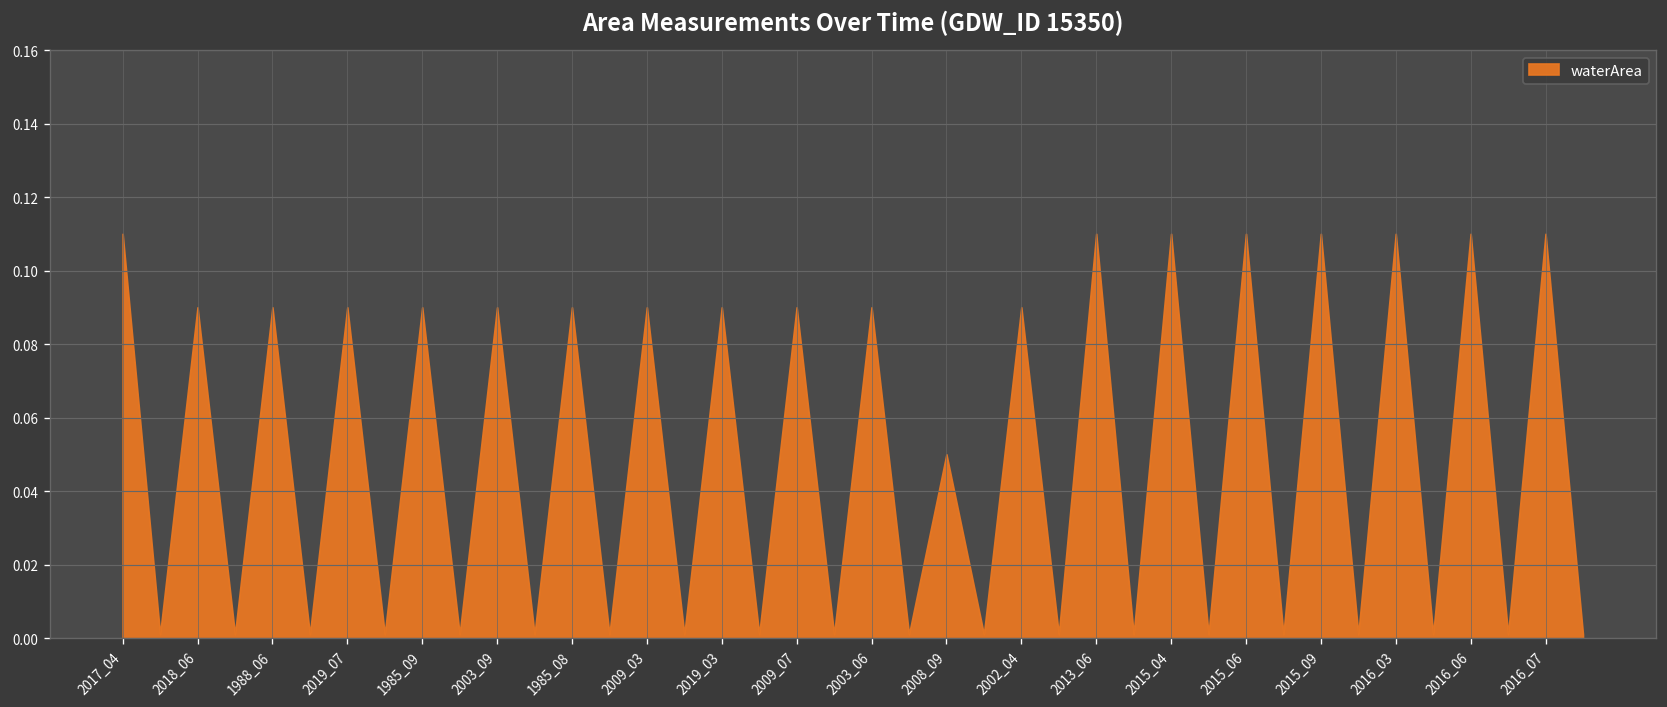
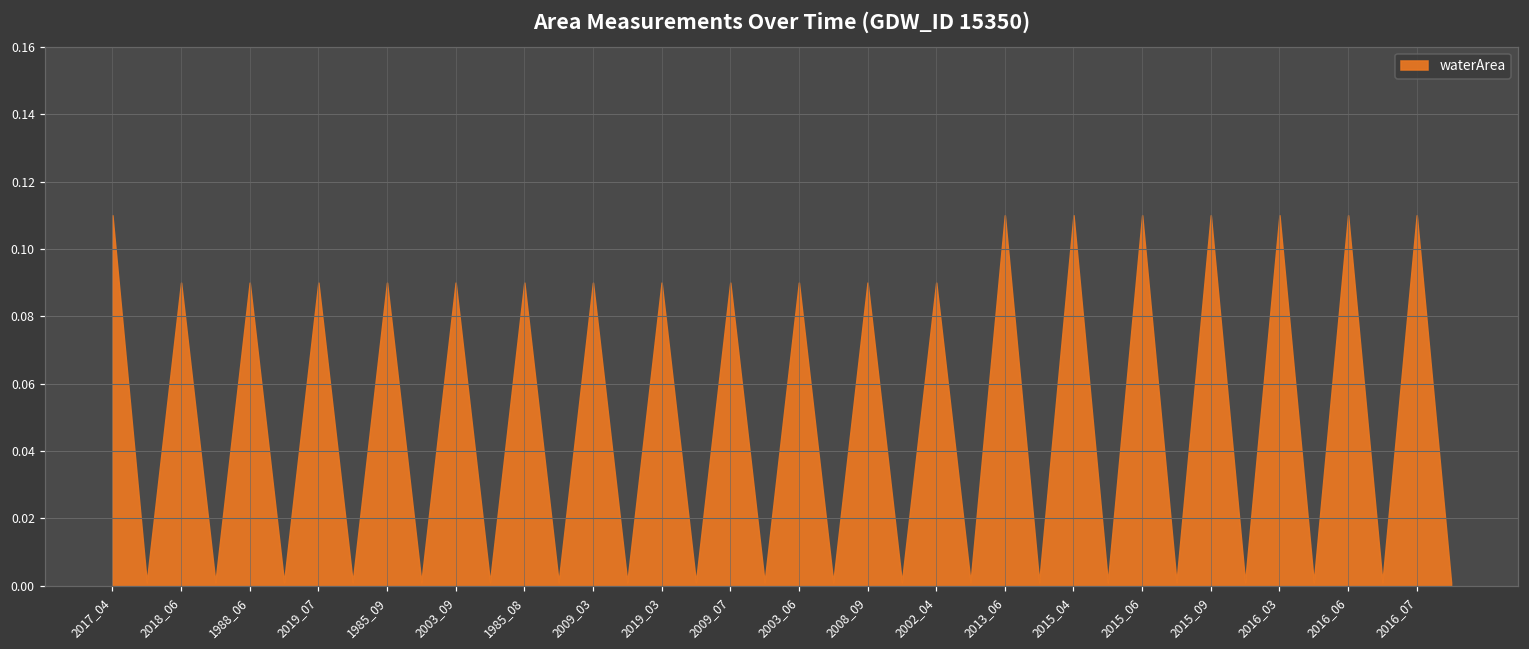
  {
    "2017_04": 0.11,
    "2018_06": 0.09,
    "1988_06": 0.09,
    "2019_07": 0.09,
    "1985_09": 0.09,
    "2003_09": 0.09,
    "1985_08": 0.09,
    "2009_03": 0.09,
    "2019_03": 0.09,
    "2009_07": 0.09,
    "2003_06": 0.09,
-   "2008_09": 0.05,
+   "2008_09": 0.09,
    "2002_04": 0.09,
    "2013_06": 0.11,
    "2015_04": 0.11,
    "2015_06": 0.11,
    "2015_09": 0.11,
    "2016_03": 0.11,
    "2016_06": 0.11,
    "2016_07": 0.11
  }
